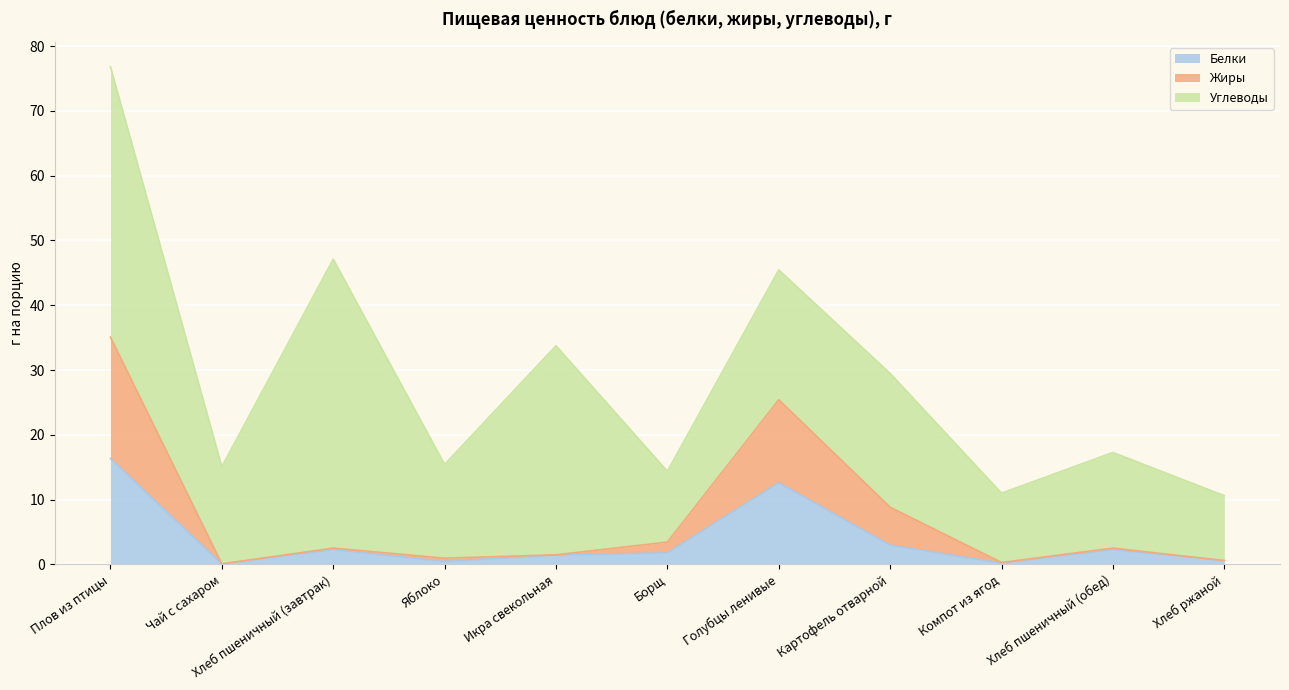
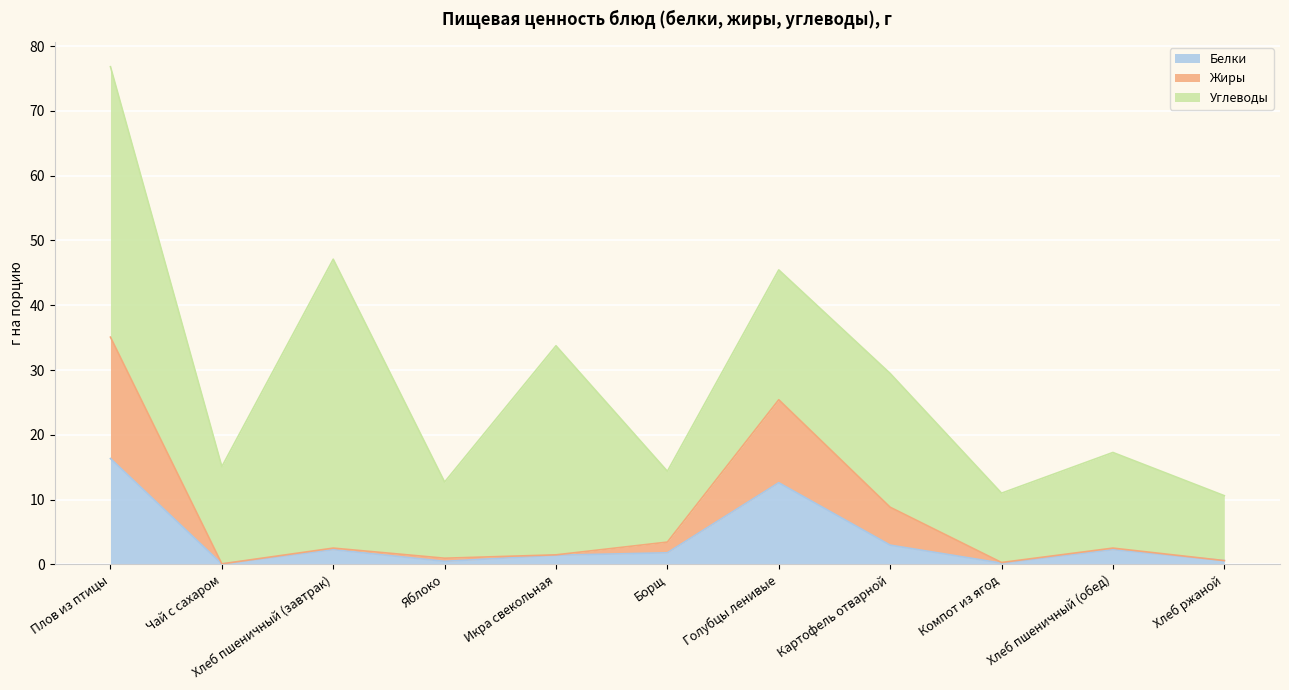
  {
    "Белки": {
      "Плов из птицы": 16,
      "Яблоко": 0,
      "Борщ": 2,
      "Голубцы ленивые": 13,
      "Картофель отварной": 3
    },
    "Жиры": {
      "Плов из птицы": 19,
      "Яблоко": 0,
      "Борщ": 2,
      "Голубцы ленивые": 13,
      "Картофель отварной": 6
    },
    "Углеводы": {
      "Плов из птицы": 42,
      "Чай с сахаром": 15,
      "Хлеб пшеничный (завтрак)": 45,
-     "Яблоко": 14,
+     "Яблоко": 12,
      "Икра свекольная": 32,
      "Борщ": 11,
      "Голубцы ленивые": 20,
      "Картофель отварной": 21,
      "Компот из ягод": 11,
      "Хлеб пшеничный (обед)": 15,
      "Хлеб ржаной": 10
    }
  }
